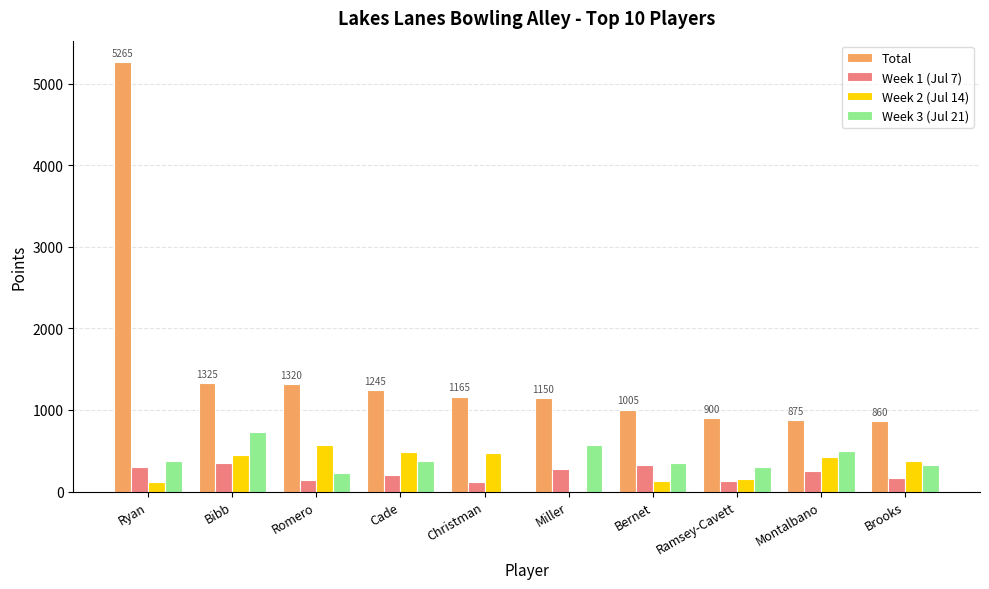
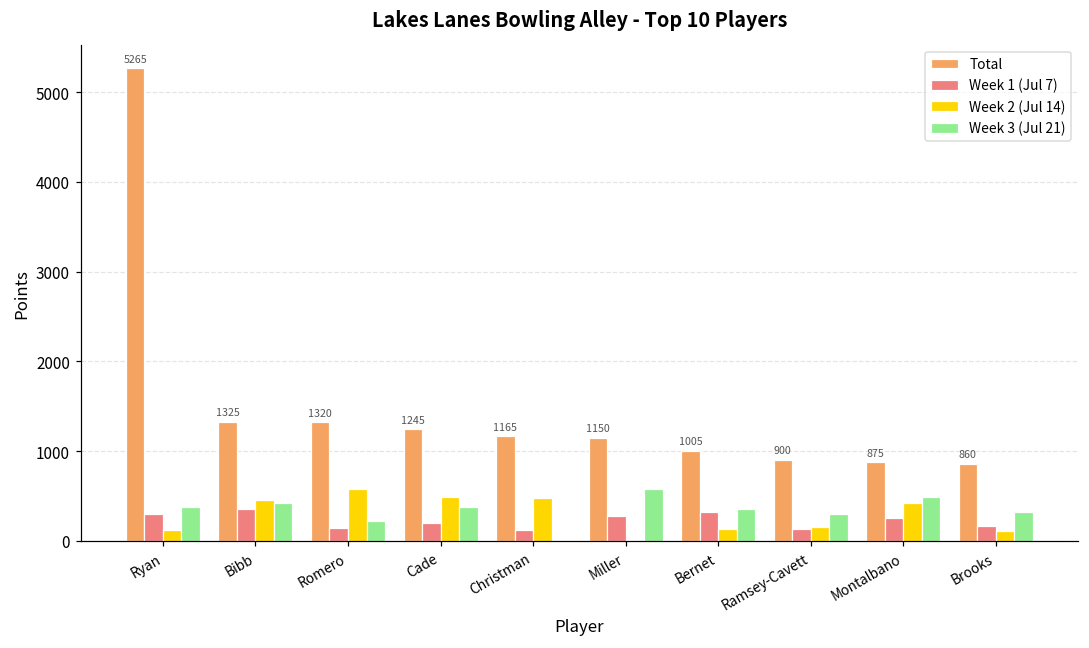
  {
    "Week 2 (Jul 14)": {
      "Ryan": 100,
      "Bibb": 500,
      "Romero": 600,
      "Cade": 500,
      "Christman": 500,
      "Miller": 0,
      "Bernet": 100,
      "Ramsey-Cavett": 200,
      "Montalbano": 400,
-     "Brooks": 400
+     "Brooks": 100
    },
    "Week 3 (Jul 21)": {
      "Ryan": 400,
-     "Bibb": 700,
+     "Bibb": 400,
      "Romero": 200,
      "Cade": 400,
      "Christman": 0,
      "Miller": 600,
      "Bernet": 400,
      "Ramsey-Cavett": 300,
      "Montalbano": 500,
      "Brooks": 300
    }
  }
